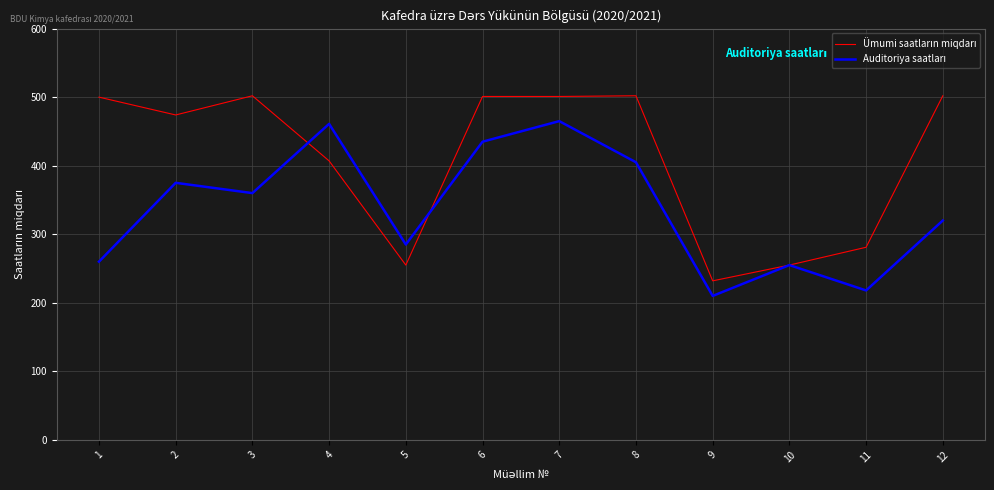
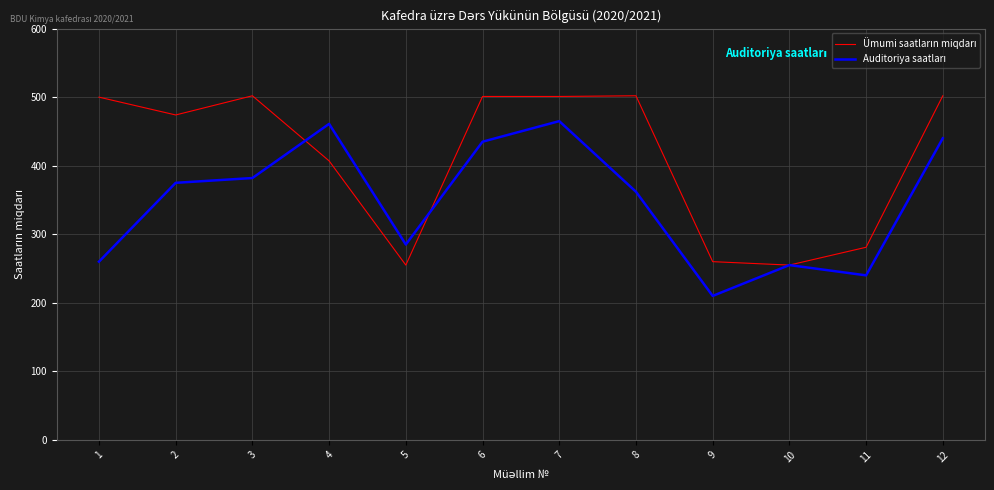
  {
    "Ümumi saatların miqdarı": {
      "1": 500,
      "2": 470,
      "3": 500,
      "4": 410,
      "5": 260,
      "6": 500,
      "7": 500,
      "8": 500,
-     "9": 230,
+     "9": 260,
      "11": 280,
      "12": 500
    },
    "Auditoriya saatları": {
      "1": 260,
      "2": 380,
-     "3": 360,
+     "3": 380,
      "4": 460,
      "5": 290,
      "6": 440,
      "7": 470,
-     "8": 410,
+     "8": 360,
      "9": 210,
-     "11": 220,
-     "12": 320
+     "11": 240,
+     "12": 440
    }
  }
